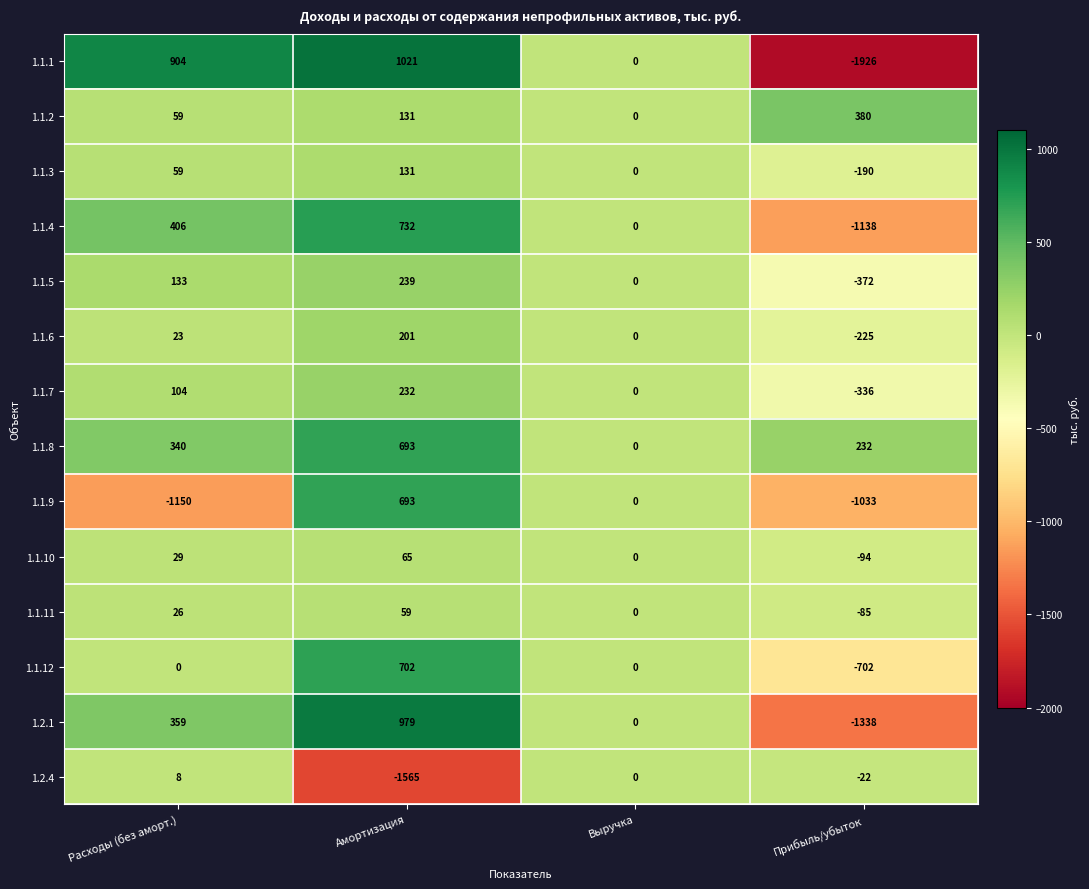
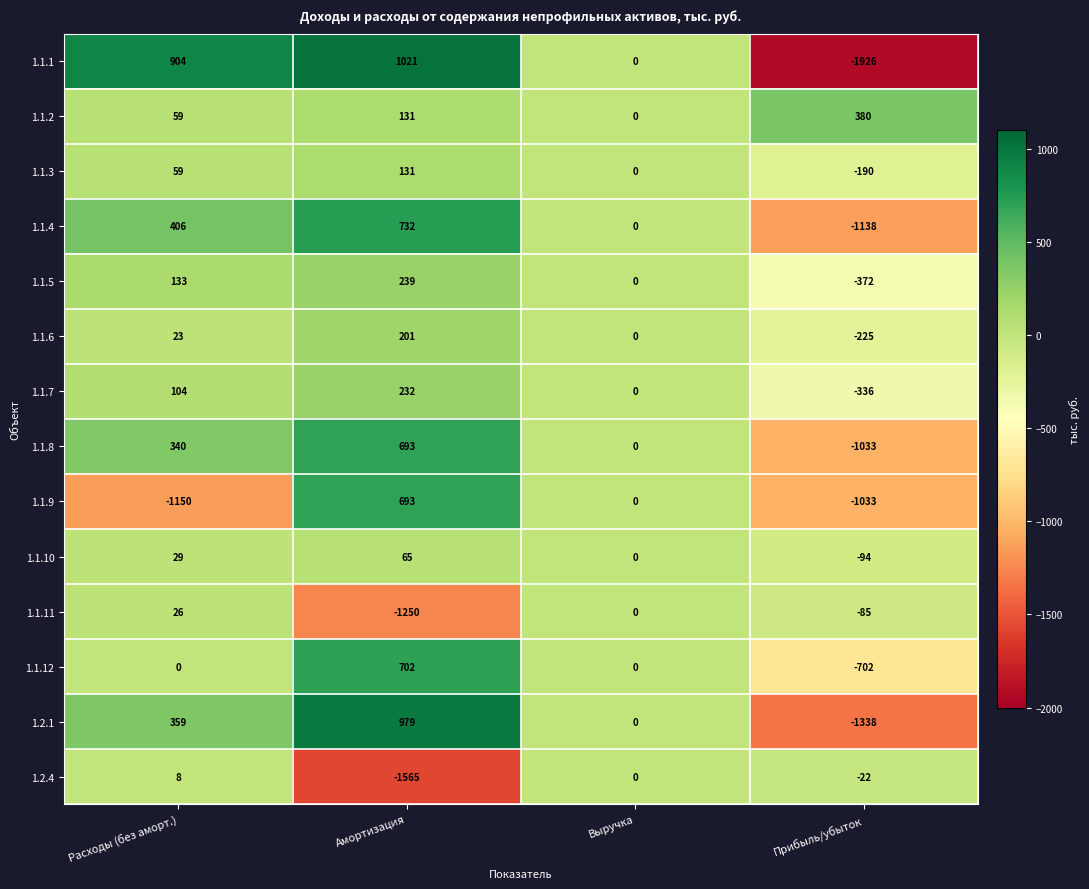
  {
    "1.1.1": {
      "Расходы (без аморт.)": 904,
      "Амортизация": 1021,
      "Выручка": 0,
      "Прибыль/убыток": -1926
    },
    "1.1.2": {
      "Расходы (без аморт.)": 59,
      "Амортизация": 131,
      "Выручка": 0,
      "Прибыль/убыток": 380
    },
    "1.1.3": {
      "Расходы (без аморт.)": 59,
      "Амортизация": 131,
      "Выручка": 0,
      "Прибыль/убыток": -190
    },
    "1.1.4": {
      "Расходы (без аморт.)": 406,
      "Амортизация": 732,
      "Выручка": 0,
      "Прибыль/убыток": -1138
    },
    "1.1.5": {
      "Расходы (без аморт.)": 133,
      "Амортизация": 239,
      "Выручка": 0,
      "Прибыль/убыток": -372
    },
    "1.1.6": {
      "Расходы (без аморт.)": 23,
      "Амортизация": 201,
      "Выручка": 0,
      "Прибыль/убыток": -225
    },
    "1.1.7": {
      "Расходы (без аморт.)": 104,
      "Амортизация": 232,
      "Выручка": 0,
      "Прибыль/убыток": -336
    },
    "1.1.8": {
      "Расходы (без аморт.)": 340,
      "Амортизация": 693,
      "Выручка": 0,
-     "Прибыль/убыток": 232
+     "Прибыль/убыток": -1033
    },
    "1.1.9": {
      "Расходы (без аморт.)": -1150,
      "Амортизация": 693,
      "Выручка": 0,
      "Прибыль/убыток": -1033
    },
    "1.1.10": {
      "Расходы (без аморт.)": 29,
      "Амортизация": 65,
      "Выручка": 0,
      "Прибыль/убыток": -94
    },
    "1.1.11": {
      "Расходы (без аморт.)": 26,
-     "Амортизация": 59,
+     "Амортизация": -1250,
      "Выручка": 0,
      "Прибыль/убыток": -85
    },
    "1.1.12": {
      "Расходы (без аморт.)": 0,
      "Амортизация": 702,
      "Выручка": 0,
      "Прибыль/убыток": -702
    },
    "1.2.1": {
      "Расходы (без аморт.)": 359,
      "Амортизация": 979,
      "Выручка": 0,
      "Прибыль/убыток": -1338
    },
    "1.2.4": {
      "Расходы (без аморт.)": 8,
      "Амортизация": -1565,
      "Выручка": 0,
      "Прибыль/убыток": -22
    }
  }
